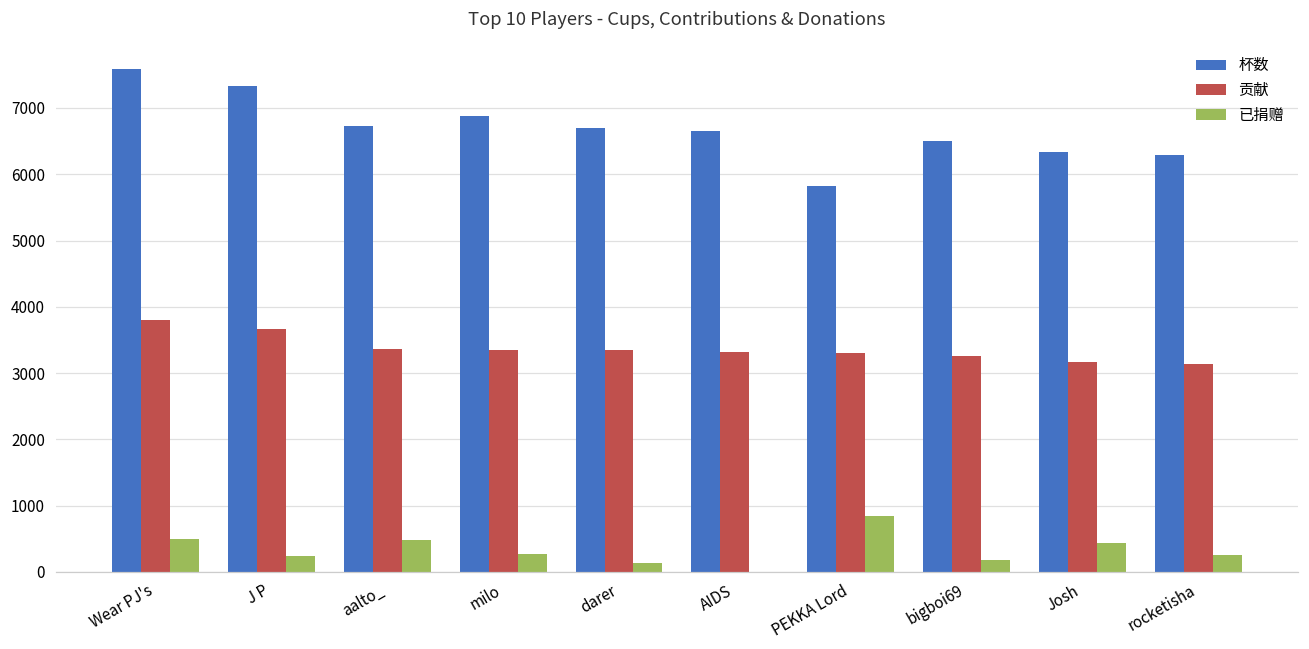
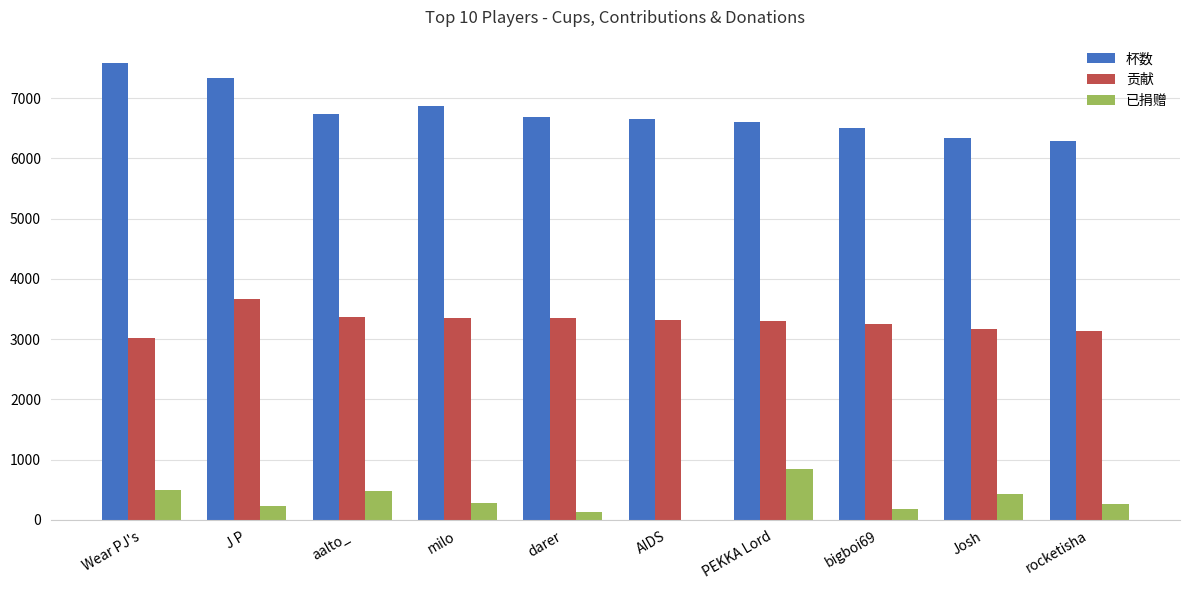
  {
    "杯数": {
      "Wear PJ's": 7600,
      "J P": 7300,
      "aalto_": 6700,
      "milo": 6900,
      "darer": 6700,
      "AIDS": 6600,
-     "PEKKA Lord": 5800,
+     "PEKKA Lord": 6600,
      "bigboi69": 6500,
      "Josh": 6300,
      "rocketisha": 6300
    },
    "贡献": {
-     "Wear PJ's": 3800,
+     "Wear PJ's": 3000,
      "J P": 3700,
      "aalto_": 3400,
      "milo": 3400,
      "darer": 3300,
      "AIDS": 3300,
      "PEKKA Lord": 3300,
      "bigboi69": 3300,
      "Josh": 3200,
      "rocketisha": 3100
    },
    "已捐赠": {
      "Wear PJ's": 500,
      "J P": 200,
      "aalto_": 500,
      "milo": 300,
      "darer": 100,
      "AIDS": 0,
      "PEKKA Lord": 800,
      "bigboi69": 200,
      "Josh": 400,
      "rocketisha": 300
    }
  }
